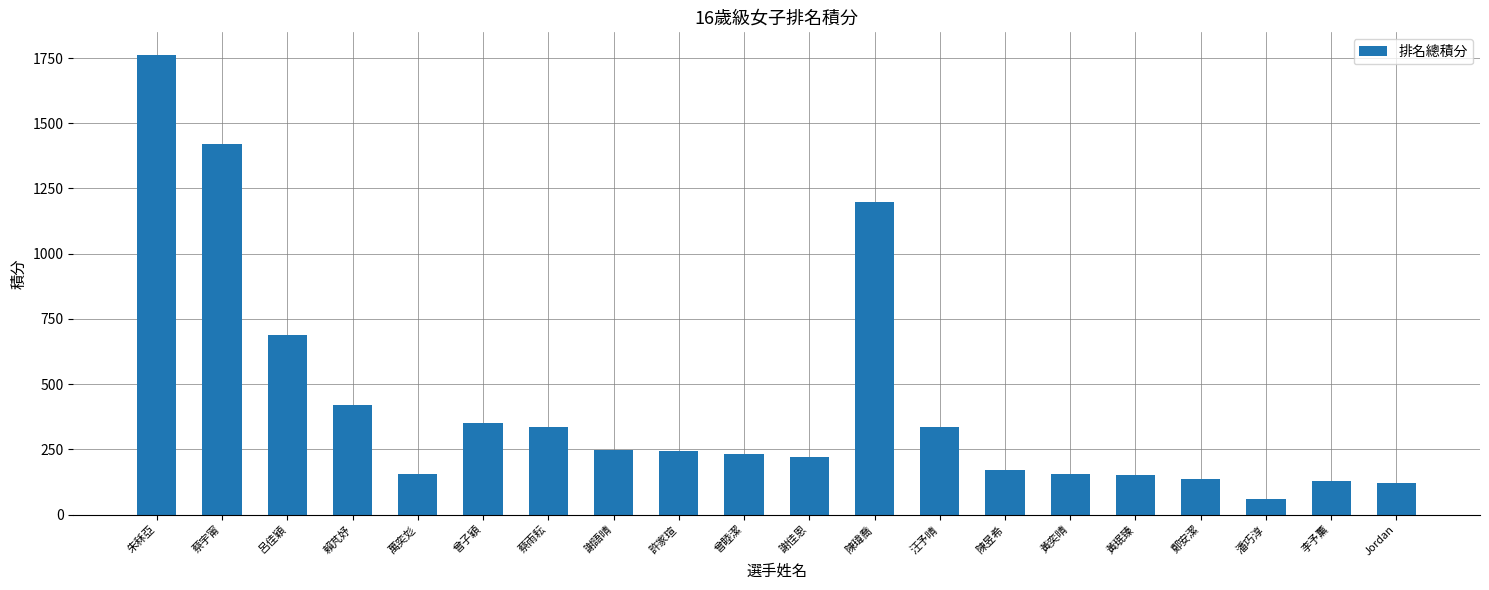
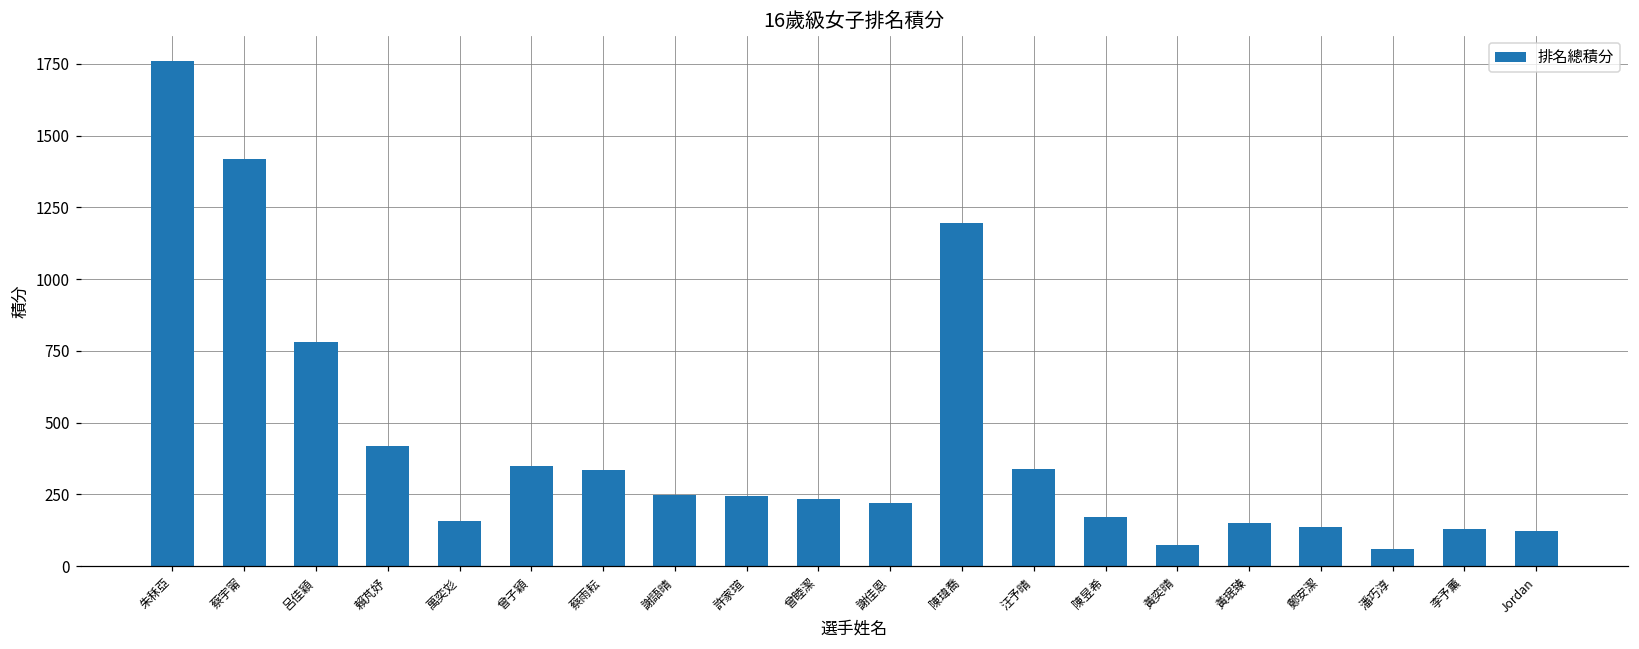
  {
    "朱秝亞": 1760,
    "蔡宇甯": 1420,
-   "呂佳穎": 690,
+   "呂佳穎": 780,
    "賴芃妤": 420,
    "萬奕彣": 160,
    "曾子穎": 350,
    "蔡雨耘": 330,
    "謝語晴": 250,
    "許家瑄": 250,
    "曾睦潔": 230,
    "謝佳恩": 220,
    "陳瑋喬": 1200,
    "汪予晴": 340,
    "陳昱希": 170,
-   "黃奕晴": 160,
+   "黃奕晴": 70,
    "黃珉臻": 150,
    "鄭安潔": 140,
    "潘巧淳": 60,
    "李予薰": 130,
    "Jordan": 120
  }
